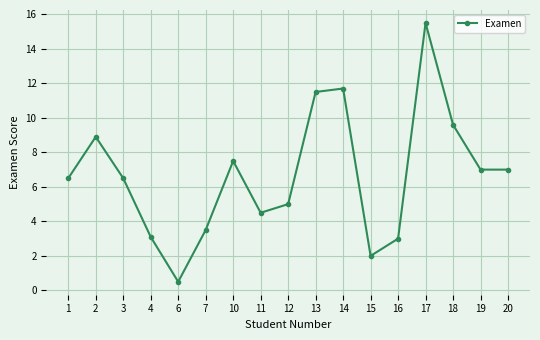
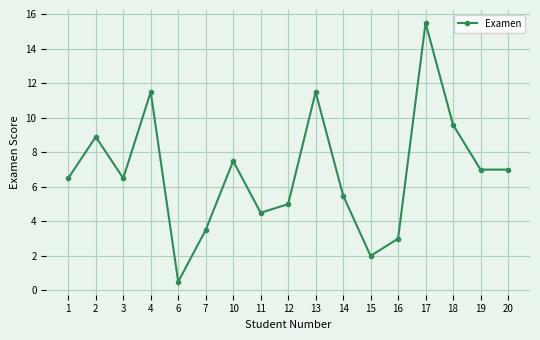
  {
    "1": 6.5,
    "2": 8.9,
    "3": 6.5,
-   "4": 3.1,
+   "4": 11.5,
    "6": 0.5,
    "7": 3.5,
    "10": 7.5,
    "11": 4.5,
    "12": 5.0,
    "13": 11.5,
-   "14": 11.7,
+   "14": 5.5,
    "15": 2.0,
    "16": 3.0,
    "17": 15.5,
    "18": 9.6,
    "19": 7.0,
    "20": 7.0
  }
